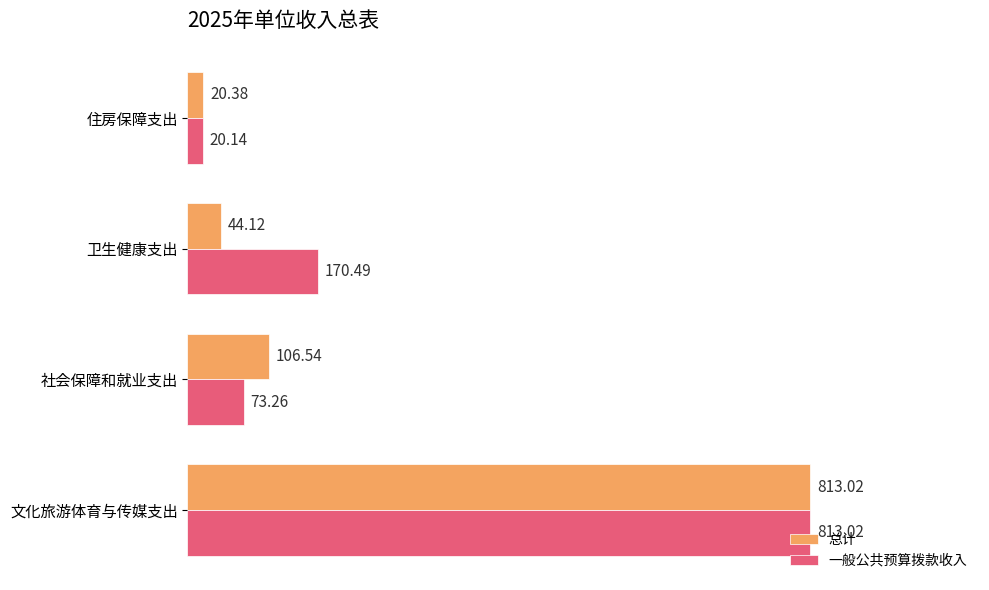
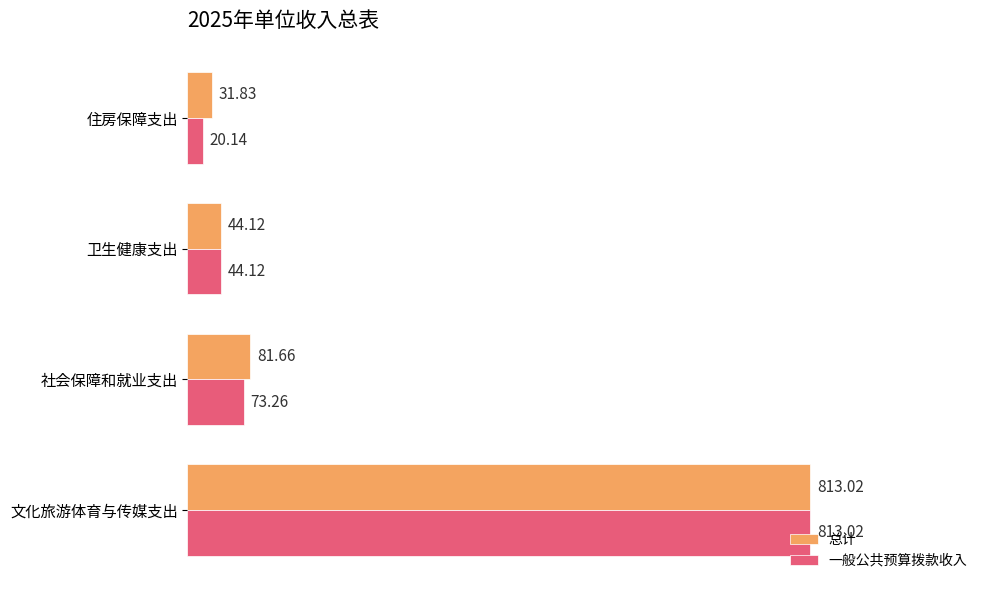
  {
    "总计": {
-     "住房保障支出": 20.38,
+     "住房保障支出": 31.83,
      "卫生健康支出": 44.12,
-     "社会保障和就业支出": 106.54,
+     "社会保障和就业支出": 81.66,
      "文化旅游体育与传媒支出": 813.02
    },
    "一般公共预算拨款收入": {
      "住房保障支出": 20.14,
-     "卫生健康支出": 170.49,
+     "卫生健康支出": 44.12,
      "社会保障和就业支出": 73.26,
      "文化旅游体育与传媒支出": 813.02
    }
  }
